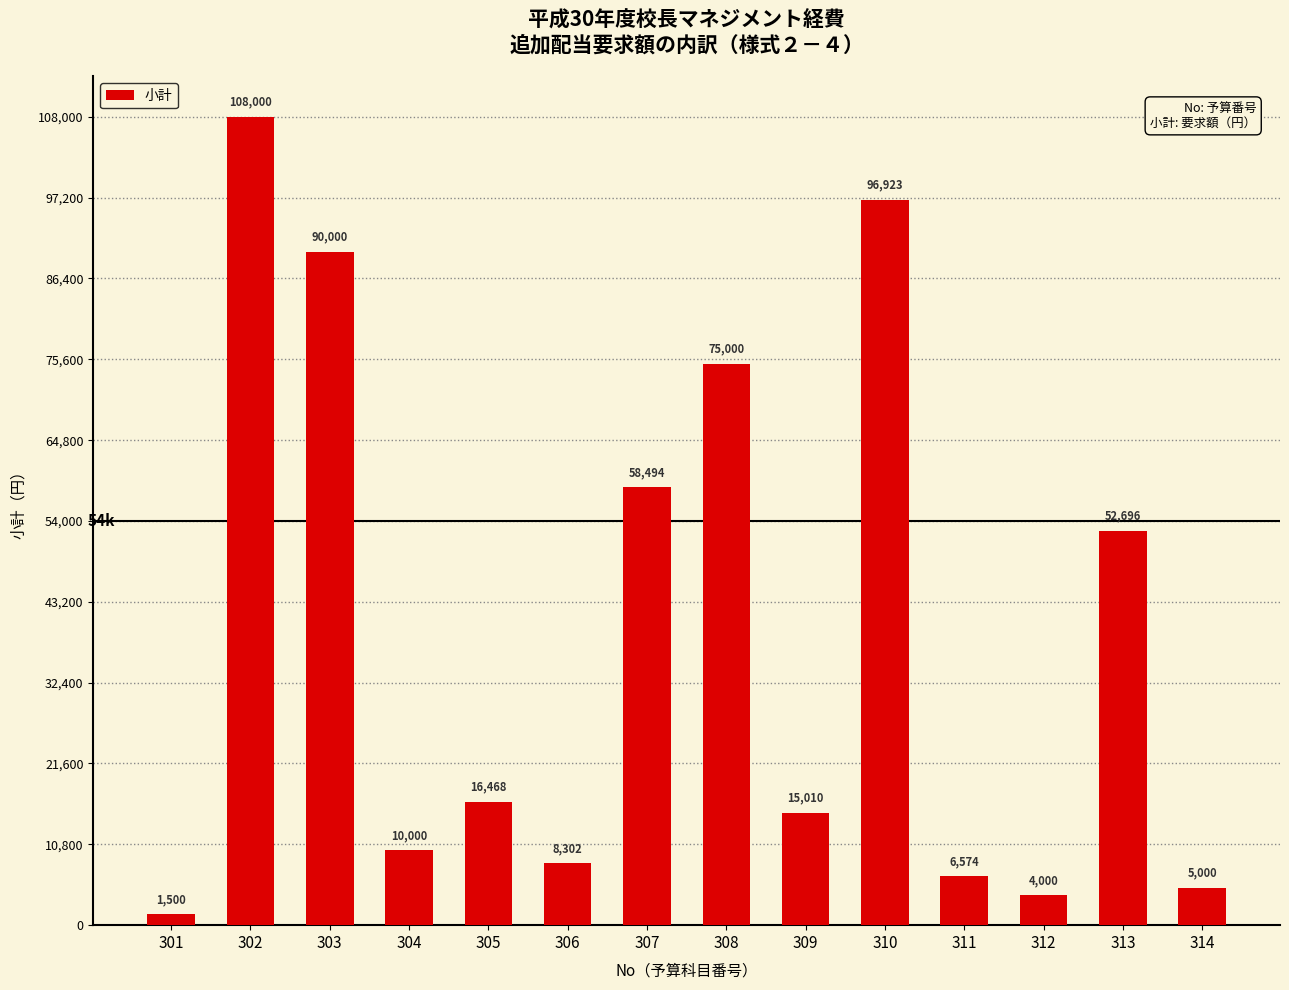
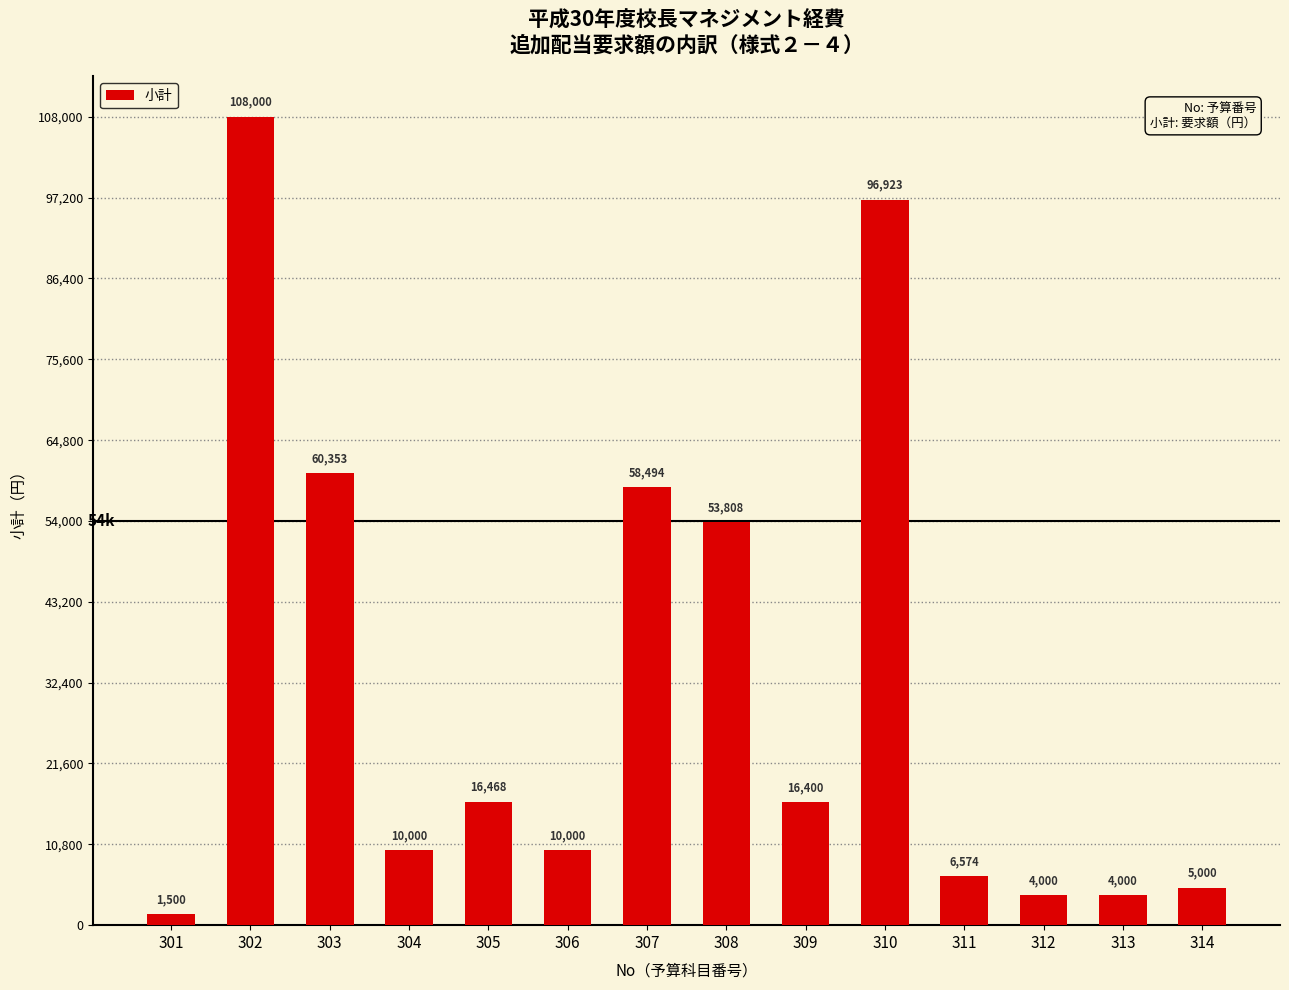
  {
    "301": "1,500",
    "302": "108,000",
-   "303": "90,000",
+   "303": "60,353",
    "304": "10,000",
    "305": "16,468",
-   "306": "8,302",
+   "306": "10,000",
    "307": "58,494",
-   "308": "75,000",
-   "309": "15,010",
+   "308": "53,808",
+   "309": "16,400",
    "310": "96,923",
    "311": "6,574",
    "312": "4,000",
-   "313": "52,696",
+   "313": "4,000",
    "314": "5,000"
  }
